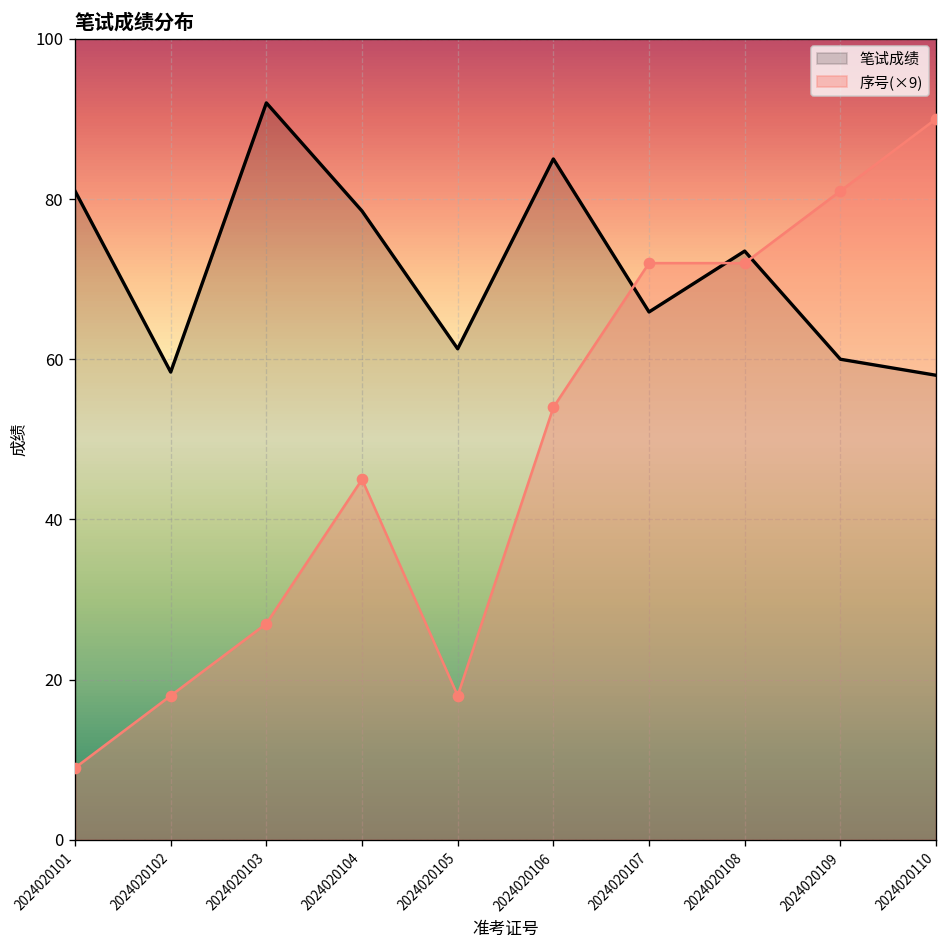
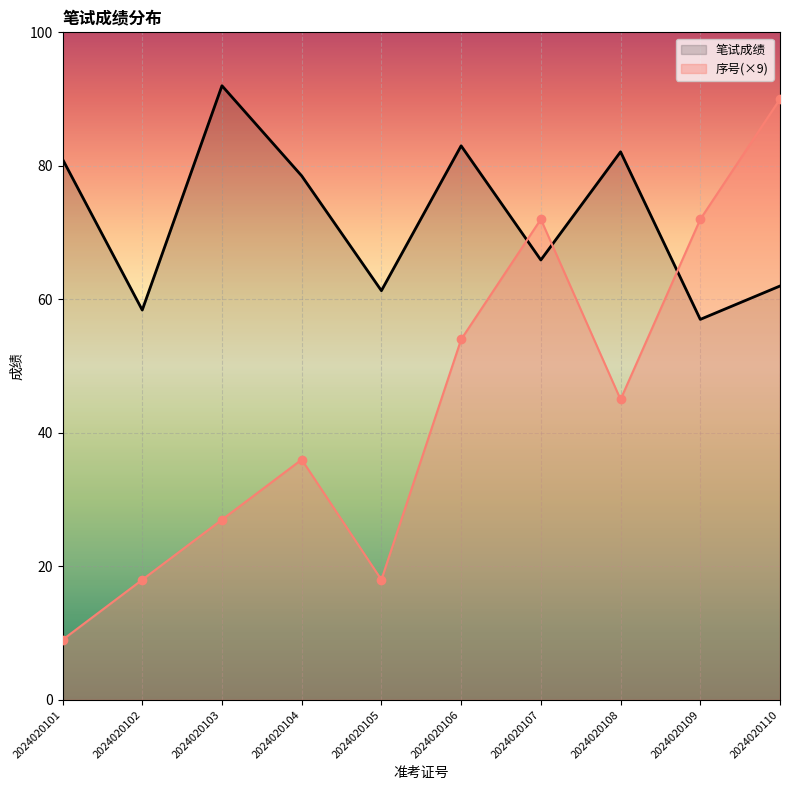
  {
    "笔试成绩": {
      "2024020101": 81,
      "2024020102": 58,
      "2024020103": 92,
      "2024020104": 79,
      "2024020105": 61,
-     "2024020106": 85,
+     "2024020106": 83,
      "2024020107": 66,
-     "2024020108": 74,
-     "2024020109": 60,
-     "2024020110": 58
+     "2024020108": 82,
+     "2024020109": 57,
+     "2024020110": 62
    },
    "序号(×9)": {
      "2024020101": 9,
      "2024020102": 18,
      "2024020103": 27,
-     "2024020104": 45,
+     "2024020104": 36,
      "2024020105": 18,
      "2024020106": 54,
      "2024020107": 72,
-     "2024020108": 72,
-     "2024020109": 81,
+     "2024020108": 45,
+     "2024020109": 72,
      "2024020110": 90
    }
  }
